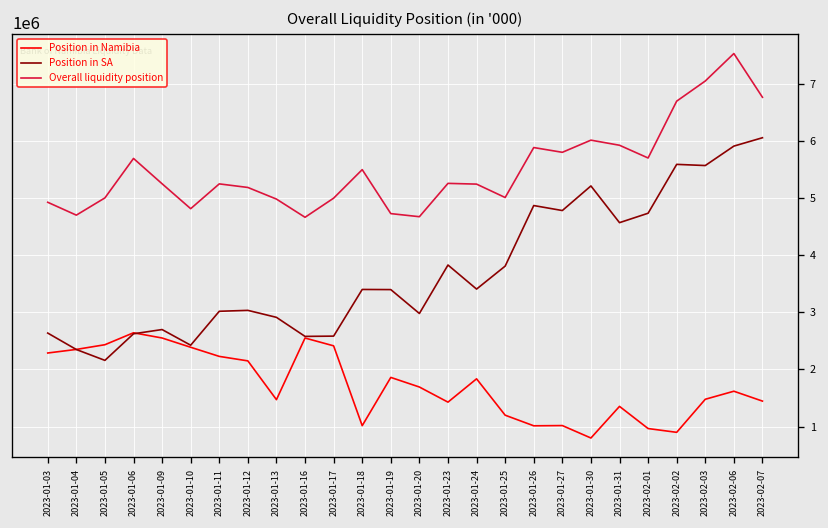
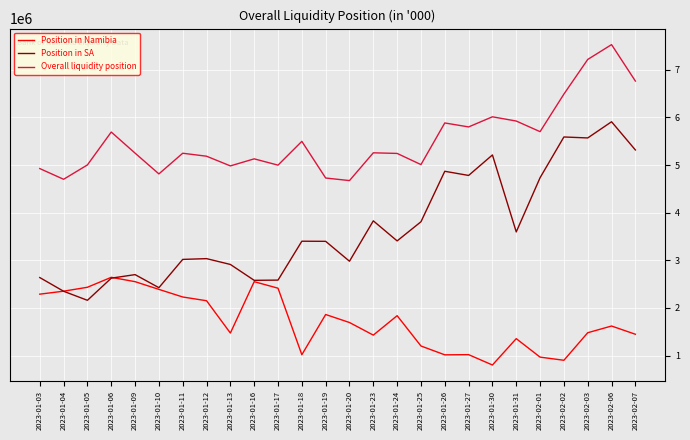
  {
    "Position in Namibia": {
      "2023-01-03": 2300000,
      "2023-01-05": 2400000,
      "2023-01-09": 2600000,
      "2023-01-11": 2200000,
      "2023-01-12": 2200000,
      "2023-01-13": 1500000,
      "2023-01-17": 2400000,
      "2023-01-18": 1000000,
      "2023-01-19": 1900000,
      "2023-01-20": 1700000,
      "2023-01-23": 1400000,
      "2023-01-24": 1800000,
      "2023-01-25": 1200000,
      "2023-01-26": 1000000,
      "2023-01-27": 1000000,
      "2023-01-30": 800000,
      "2023-01-31": 1400000,
      "2023-02-01": 1000000,
      "2023-02-02": 900000,
      "2023-02-03": 1500000,
      "2023-02-06": 1600000,
      "2023-02-07": 1400000
    },
    "Position in SA": {
      "2023-01-03": 2600000,
      "2023-01-05": 2200000,
      "2023-01-09": 2700000,
      "2023-01-11": 3000000,
      "2023-01-12": 3000000,
      "2023-01-13": 2900000,
      "2023-01-17": 2600000,
      "2023-01-18": 3400000,
      "2023-01-19": 3400000,
      "2023-01-20": 3000000,
      "2023-01-23": 3800000,
      "2023-01-24": 3400000,
      "2023-01-25": 3800000,
      "2023-01-26": 4900000,
      "2023-01-27": 4800000,
      "2023-01-30": 5200000,
-     "2023-01-31": 4600000,
+     "2023-01-31": 3600000,
      "2023-02-01": 4700000,
      "2023-02-02": 5600000,
      "2023-02-03": 5600000,
      "2023-02-06": 5900000,
-     "2023-02-07": 6100000
+     "2023-02-07": 5300000
    },
    "Overall liquidity position": {
      "2023-01-03": 4900000,
      "2023-01-04": 4700000,
      "2023-01-05": 5000000,
      "2023-01-06": 5700000,
      "2023-01-09": 5200000,
      "2023-01-10": 4800000,
      "2023-01-11": 5200000,
      "2023-01-12": 5200000,
      "2023-01-13": 5000000,
-     "2023-01-16": 4700000,
+     "2023-01-16": 5100000,
      "2023-01-17": 5000000,
      "2023-01-18": 5500000,
      "2023-01-19": 4700000,
      "2023-01-20": 4700000,
      "2023-01-23": 5300000,
      "2023-01-24": 5200000,
      "2023-01-25": 5000000,
      "2023-01-26": 5900000,
      "2023-01-27": 5800000,
      "2023-01-30": 6000000,
      "2023-01-31": 5900000,
      "2023-02-01": 5700000,
-     "2023-02-02": 6700000,
-     "2023-02-03": 7000000,
+     "2023-02-02": 6500000,
+     "2023-02-03": 7200000,
      "2023-02-06": 7500000,
      "2023-02-07": 6800000
    }
  }
